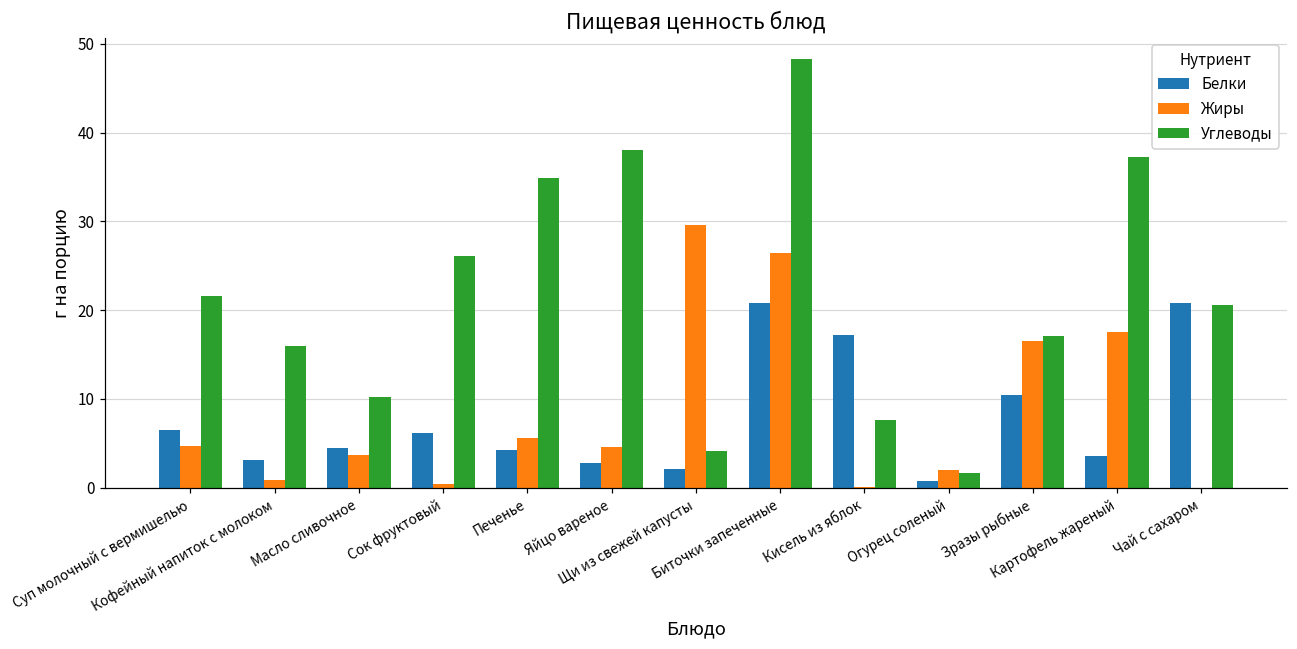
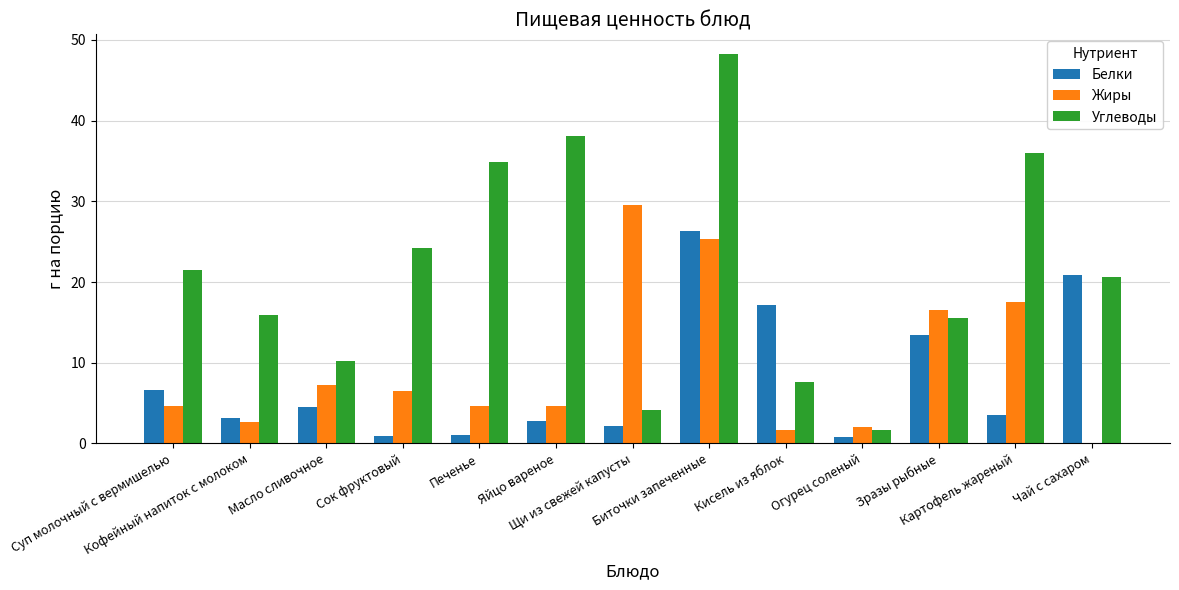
  {
    "Белки": {
      "Суп молочный с вермишелью": 7,
      "Кофейный напиток с молоком": 3,
      "Масло сливочное": 4,
-     "Сок фруктовый": 6,
-     "Печенье": 4,
+     "Сок фруктовый": 1,
+     "Печенье": 1,
      "Яйцо вареное": 3,
      "Щи из свежей капусты": 2,
-     "Биточки запеченные": 21,
+     "Биточки запеченные": 26,
      "Кисель из яблок": 17,
      "Огурец соленый": 1,
-     "Зразы рыбные": 10,
+     "Зразы рыбные": 13,
      "Картофель жареный": 4,
      "Чай с сахаром": 21
    },
    "Жиры": {
      "Суп молочный с вермишелью": 5,
-     "Кофейный напиток с молоком": 1,
-     "Масло сливочное": 4,
-     "Сок фруктовый": 0,
-     "Печенье": 6,
+     "Кофейный напиток с молоком": 3,
+     "Масло сливочное": 7,
+     "Сок фруктовый": 7,
+     "Печенье": 5,
      "Яйцо вареное": 5,
      "Щи из свежей капусты": 30,
-     "Биточки запеченные": 26,
-     "Кисель из яблок": 0,
+     "Биточки запеченные": 25,
+     "Кисель из яблок": 2,
      "Огурец соленый": 2,
      "Зразы рыбные": 17,
      "Картофель жареный": 18
    },
    "Углеводы": {
      "Суп молочный с вермишелью": 22,
      "Кофейный напиток с молоком": 16,
      "Масло сливочное": 10,
-     "Сок фруктовый": 26,
+     "Сок фруктовый": 24,
      "Печенье": 35,
      "Яйцо вареное": 38,
      "Щи из свежей капусты": 4,
      "Биточки запеченные": 48,
      "Кисель из яблок": 8,
      "Огурец соленый": 2,
-     "Зразы рыбные": 17,
-     "Картофель жареный": 37,
+     "Зразы рыбные": 16,
+     "Картофель жареный": 36,
      "Чай с сахаром": 21
    }
  }
